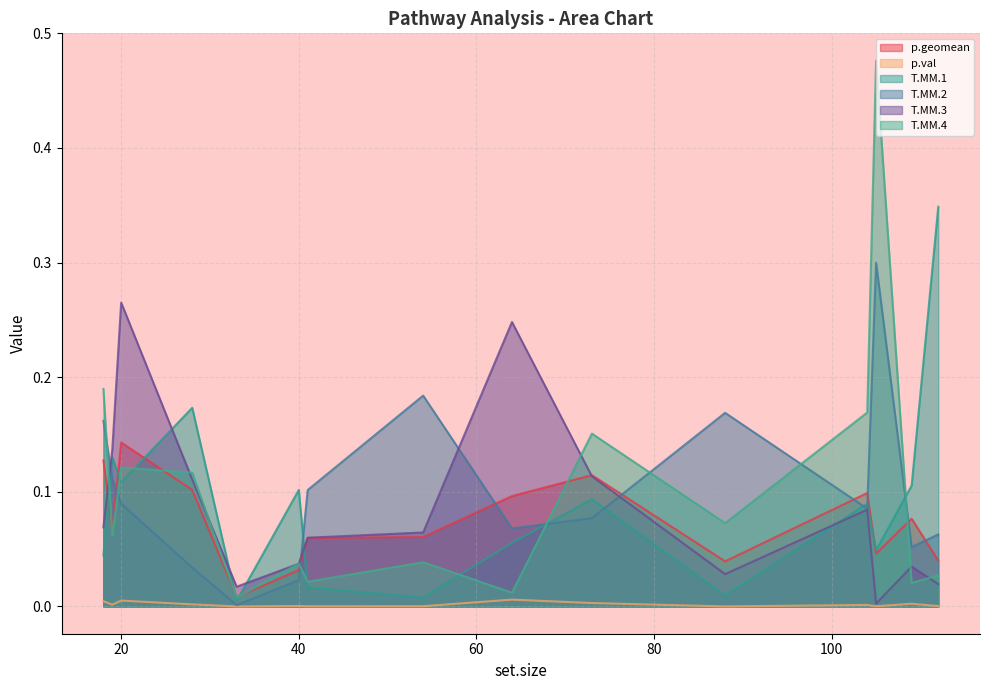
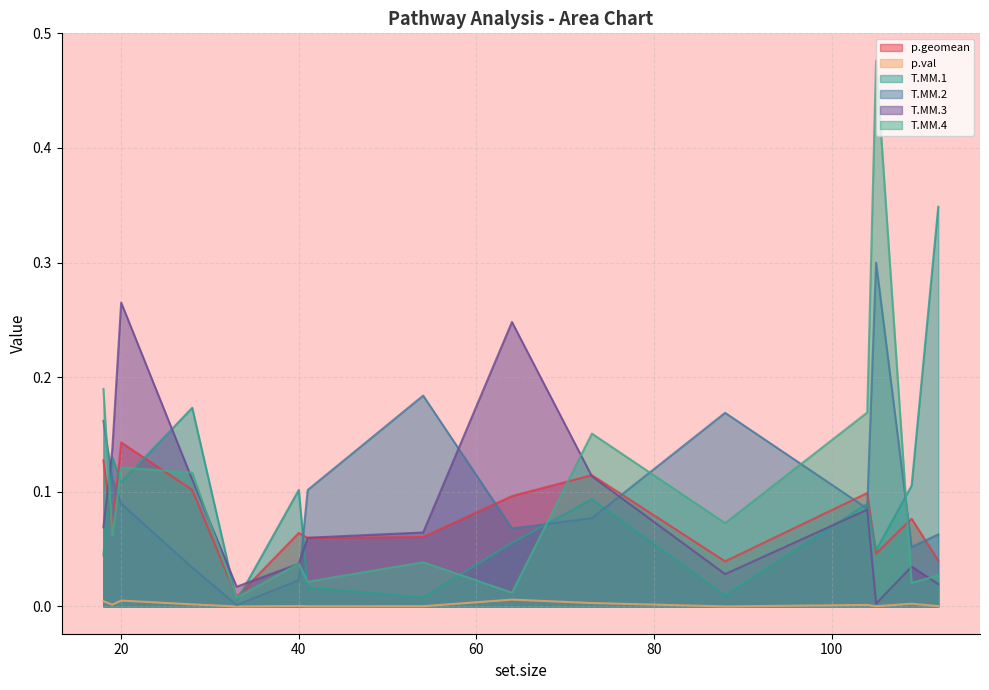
  {
    "p.geomean": {
      "20": 0.143,
-     "40": 0.032
+     "40": 0.064
    },
    "p.val": {
      "20": 0.005,
      "40": 0.000
    }
  }
